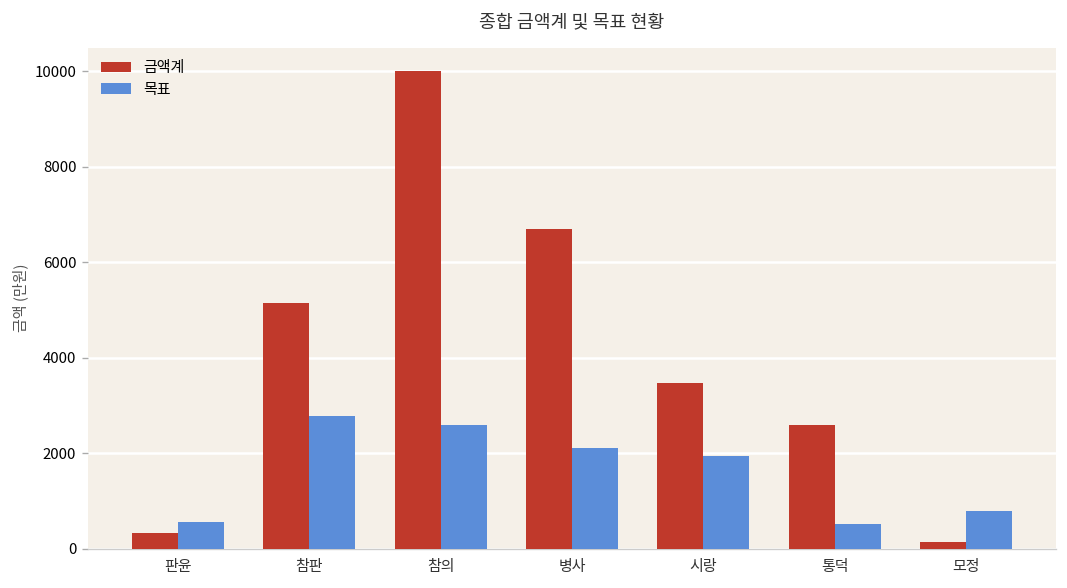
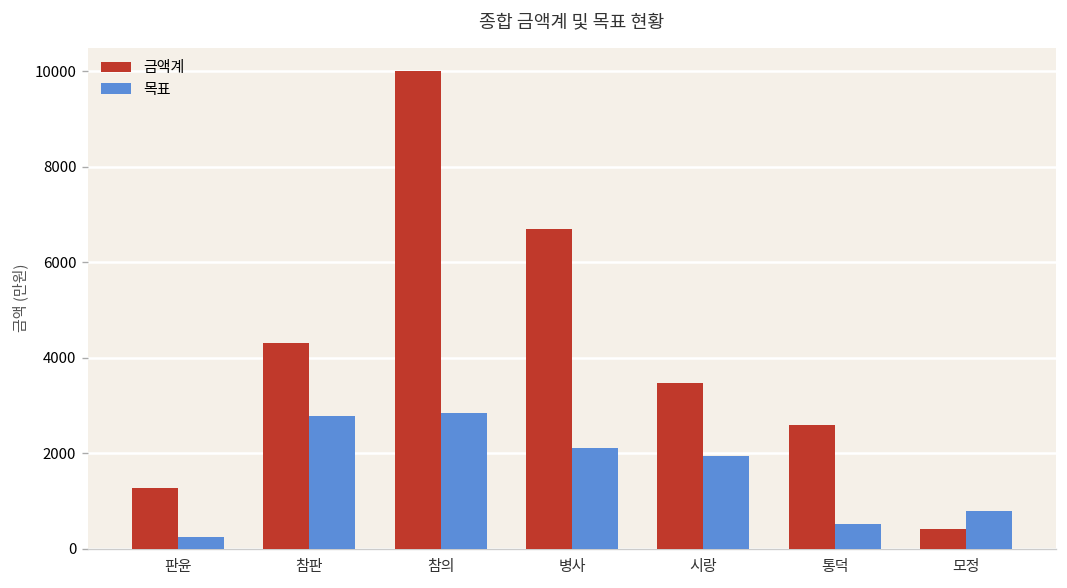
  {
    "금액계": {
-     "판윤": 300,
-     "참판": 5200,
+     "판윤": 1300,
+     "참판": 4300,
      "참의": 10000,
      "병사": 6700,
      "시랑": 3500,
      "통덕": 2600,
-     "모정": 100
+     "모정": 400
    },
    "목표": {
-     "판윤": 600,
+     "판윤": 200,
      "참판": 2800,
-     "참의": 2600,
+     "참의": 2800,
      "병사": 2100,
      "시랑": 1900,
      "통덕": 500,
      "모정": 800
    }
  }
